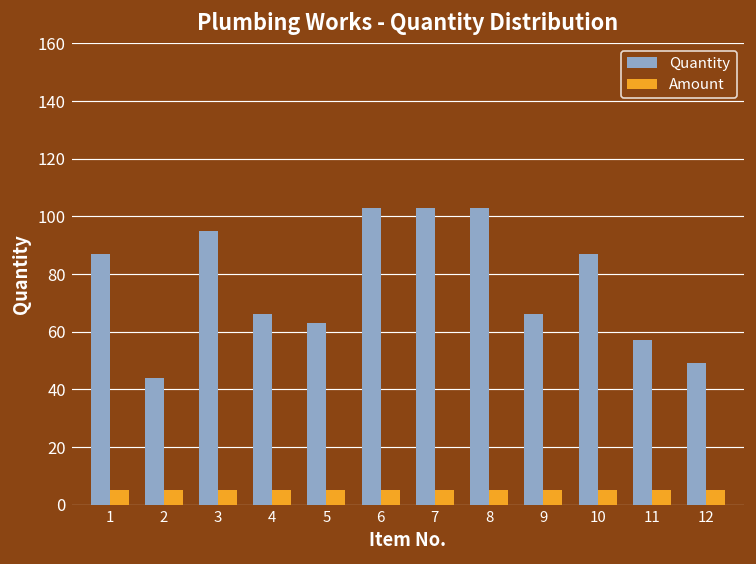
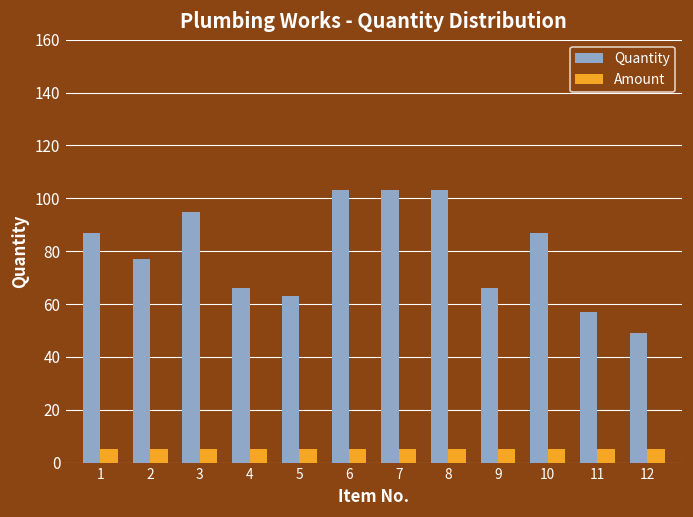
  {
    "Quantity": {
      "1": 87,
-     "2": 44,
+     "2": 77,
      "3": 95,
      "4": 66,
      "5": 63,
      "6": 103,
      "7": 103,
      "8": 103,
      "9": 66,
      "10": 87,
      "11": 57,
      "12": 49
    },
    "Amount": {
      "1": 5,
      "2": 5,
      "3": 5,
      "4": 5,
      "5": 5,
      "6": 5,
      "7": 5,
      "8": 5,
      "9": 5,
      "10": 5,
      "11": 5,
      "12": 5
    }
  }
